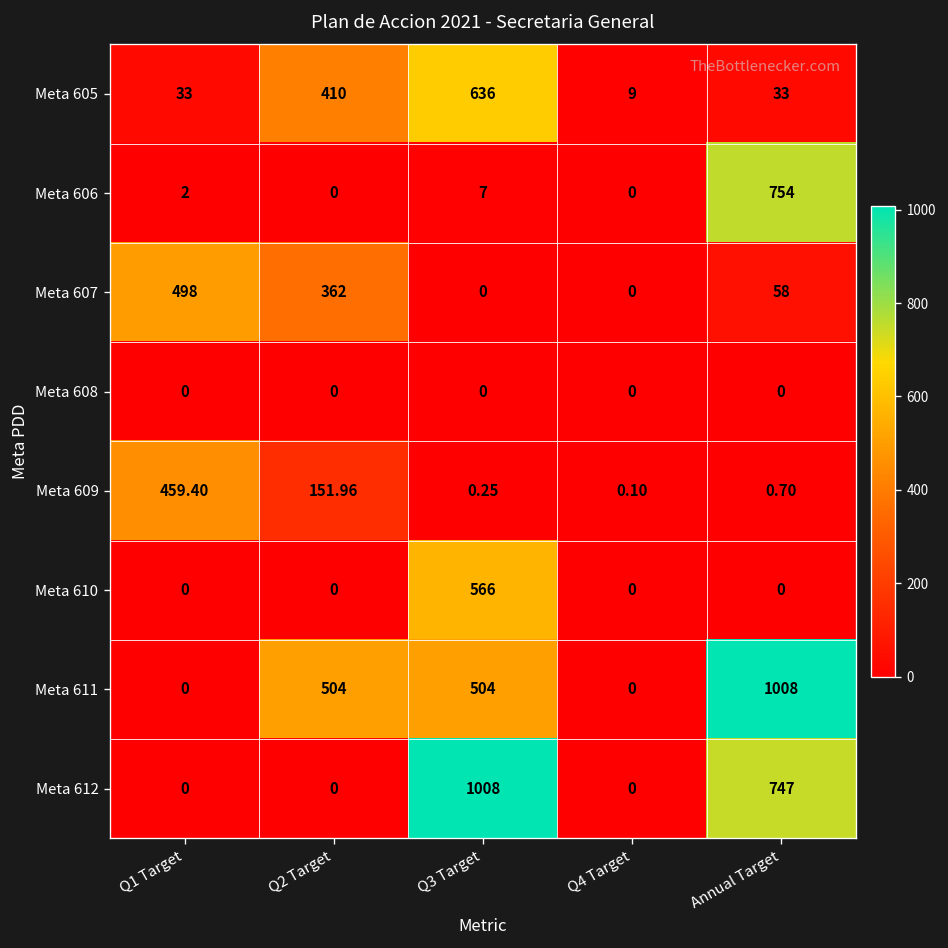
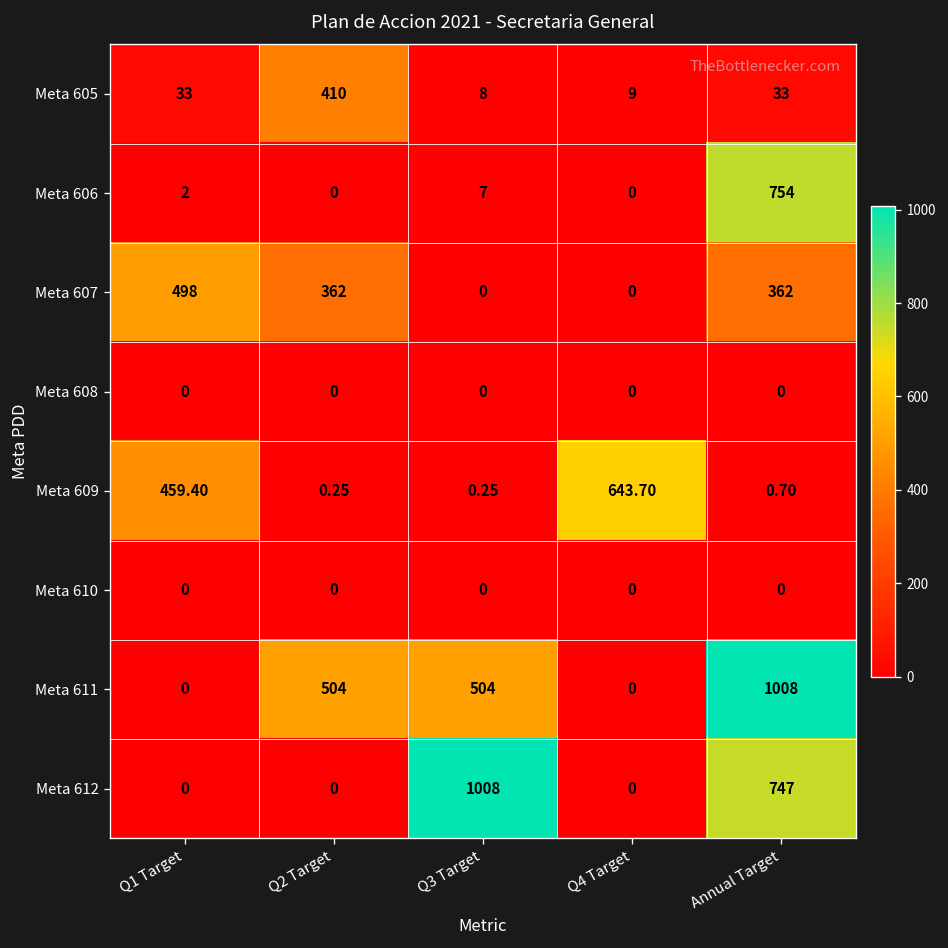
  {
    "Meta 605": {
      "Q1 Target": 33,
      "Q2 Target": 410,
-     "Q3 Target": 636,
+     "Q3 Target": 8,
      "Q4 Target": 9
    },
    "Meta 606": {
      "Q1 Target": 2,
      "Q2 Target": 0,
      "Q3 Target": 7,
      "Q4 Target": 0,
      "Annual Target": 754
    },
    "Meta 607": {
      "Q1 Target": 498,
      "Q2 Target": 362,
      "Q3 Target": 0,
      "Q4 Target": 0,
-     "Annual Target": 58
+     "Annual Target": 362
    },
    "Meta 608": {
      "Q1 Target": 0,
      "Q2 Target": 0,
      "Q3 Target": 0,
      "Q4 Target": 0,
      "Annual Target": 0
    },
    "Meta 609": {
      "Q1 Target": 459.40,
-     "Q2 Target": 151.96,
+     "Q2 Target": 0.25,
      "Q3 Target": 0.25,
-     "Q4 Target": 0.10,
+     "Q4 Target": 643.70,
      "Annual Target": 0.70
    },
    "Meta 610": {
      "Q1 Target": 0,
      "Q2 Target": 0,
-     "Q3 Target": 566,
+     "Q3 Target": 0,
      "Q4 Target": 0,
      "Annual Target": 0
    },
    "Meta 611": {
      "Q1 Target": 0,
      "Q2 Target": 504,
      "Q3 Target": 504,
      "Q4 Target": 0,
      "Annual Target": 1008
    },
    "Meta 612": {
      "Q1 Target": 0,
      "Q2 Target": 0,
      "Q3 Target": 1008,
      "Q4 Target": 0,
      "Annual Target": 747
    }
  }
